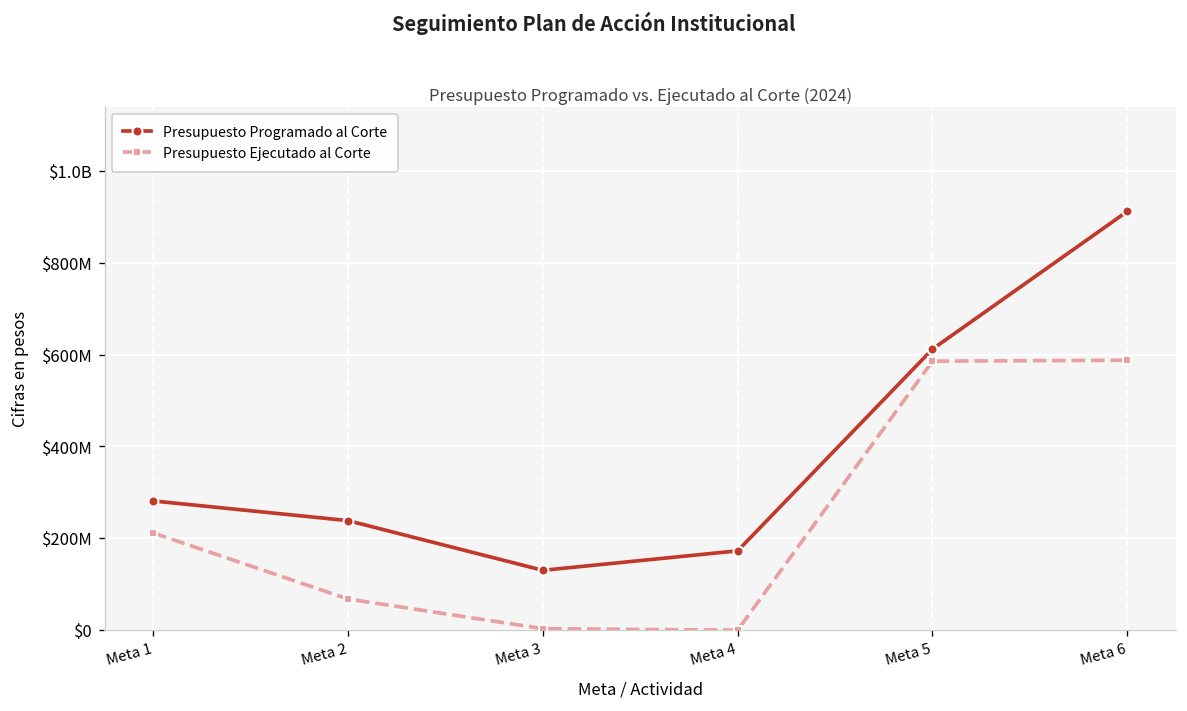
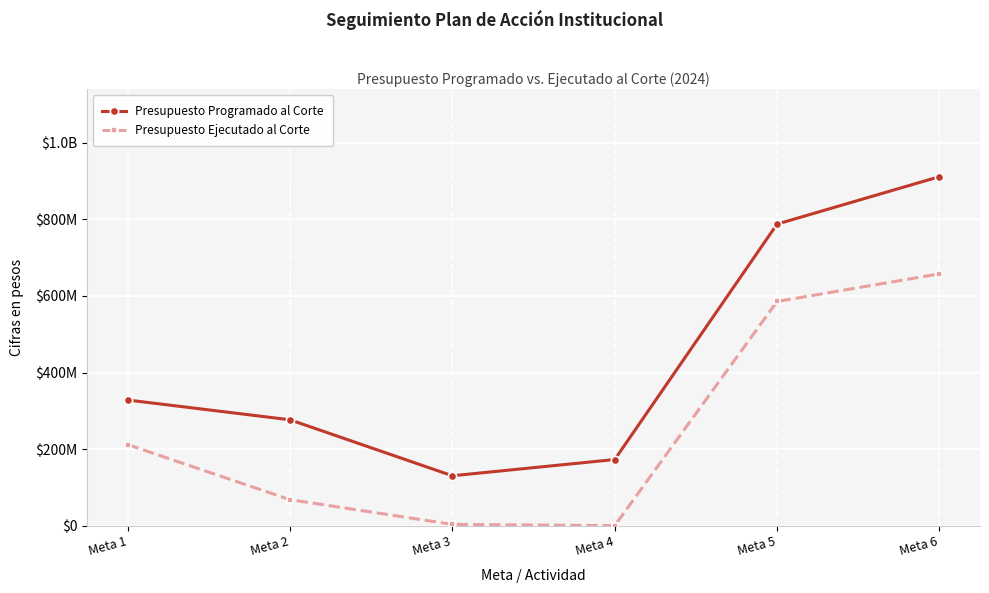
  {
    "Presupuesto Programado al Corte": {
-     "Meta 1": "$280000000",
-     "Meta 2": "$240000000",
+     "Meta 1": "$330000000",
+     "Meta 2": "$280000000",
      "Meta 3": "$130000000",
      "Meta 4": "$170000000",
-     "Meta 5": "$610000000",
+     "Meta 5": "$790000000",
      "Meta 6": "$910000000"
    },
    "Presupuesto Ejecutado al Corte": {
      "Meta 1": "$210000000",
      "Meta 2": "$70000000",
      "Meta 3": "$0",
      "Meta 4": "$0",
      "Meta 5": "$590000000",
-     "Meta 6": "$590000000"
+     "Meta 6": "$660000000"
    }
  }
